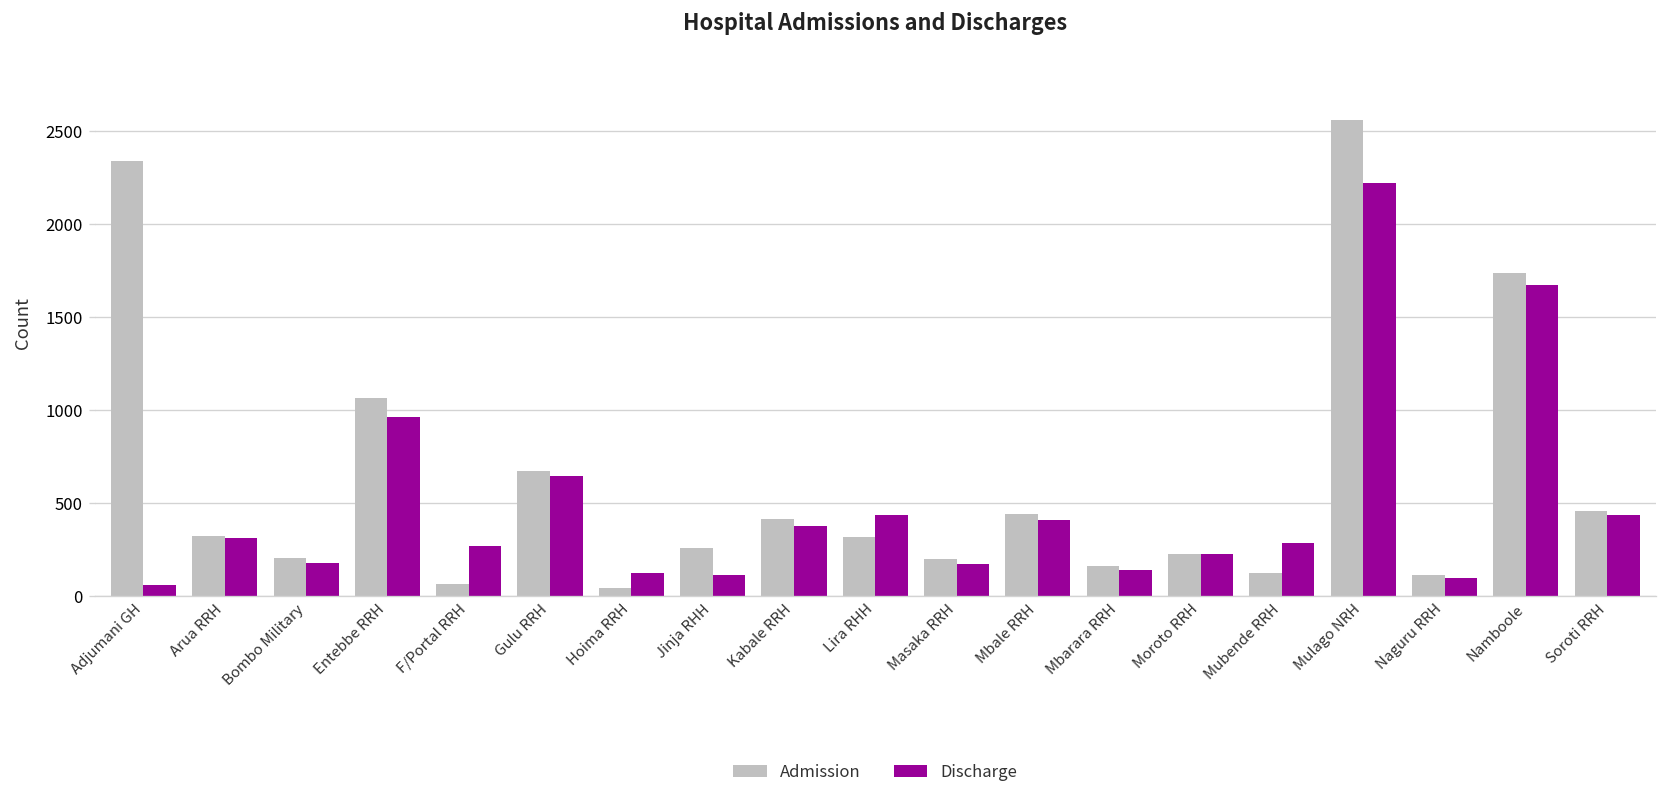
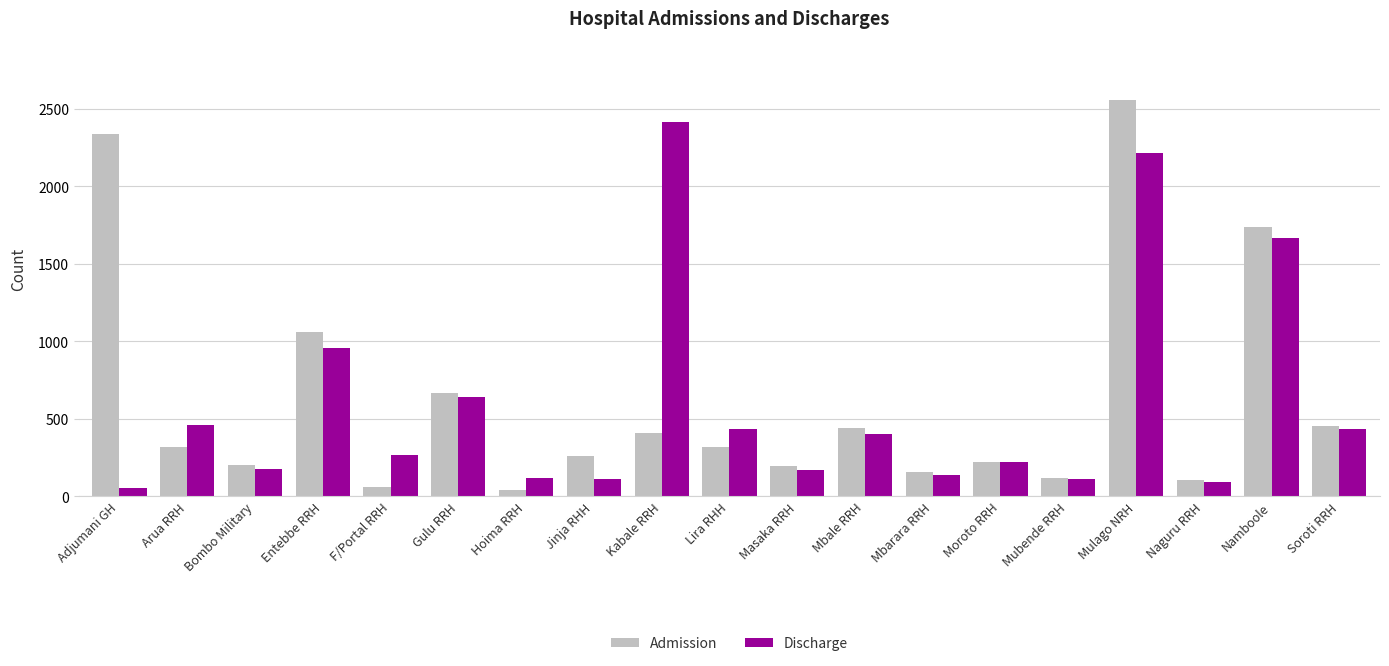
  {
    "Admission": {
      "Adjumani GH": 2340,
      "Arua RRH": 320,
      "Bombo Military": 200,
      "Entebbe RRH": 1060,
      "F/Portal RRH": 60,
      "Gulu RRH": 670,
      "Hoima RRH": 40,
      "Jinja RHH": 260,
      "Kabale RRH": 410,
      "Lira RHH": 320,
      "Masaka RRH": 200,
      "Mbale RRH": 440,
      "Mbarara RRH": 160,
      "Moroto RRH": 220,
      "Mubende RRH": 120,
      "Mulago NRH": 2560,
      "Naguru RRH": 110,
      "Namboole": 1740,
      "Soroti RRH": 460
    },
    "Discharge": {
      "Adjumani GH": 60,
-     "Arua RRH": 310,
+     "Arua RRH": 460,
      "Bombo Military": 180,
      "Entebbe RRH": 960,
      "F/Portal RRH": 270,
      "Gulu RRH": 640,
      "Hoima RRH": 120,
      "Jinja RHH": 110,
-     "Kabale RRH": 380,
+     "Kabale RRH": 2420,
      "Lira RHH": 430,
      "Masaka RRH": 170,
      "Mbale RRH": 410,
      "Mbarara RRH": 140,
      "Moroto RRH": 220,
-     "Mubende RRH": 280,
+     "Mubende RRH": 110,
      "Mulago NRH": 2220,
      "Naguru RRH": 90,
      "Namboole": 1670,
      "Soroti RRH": 440
    }
  }
